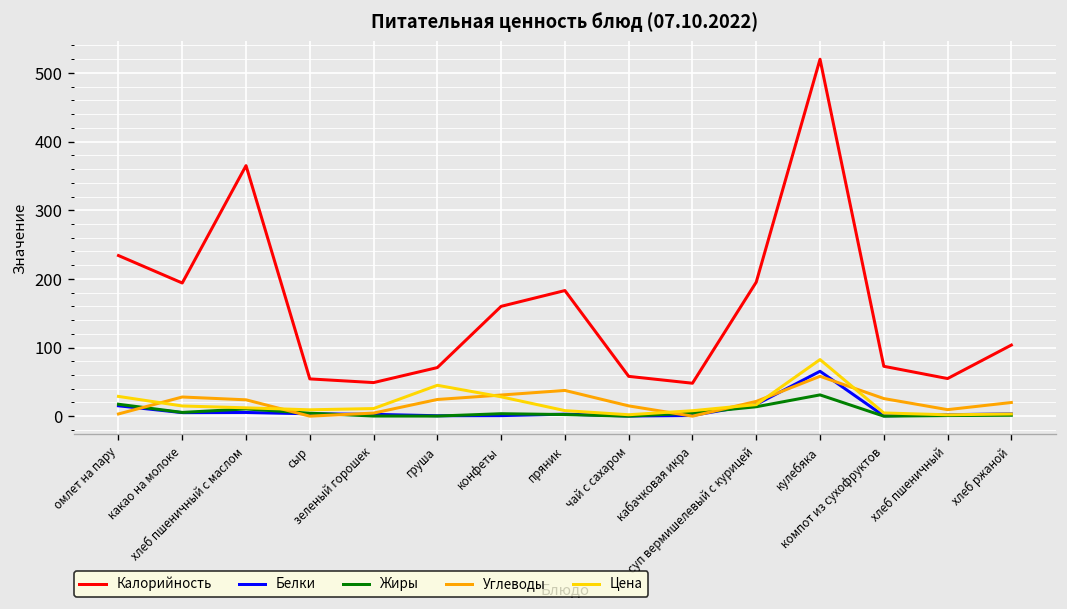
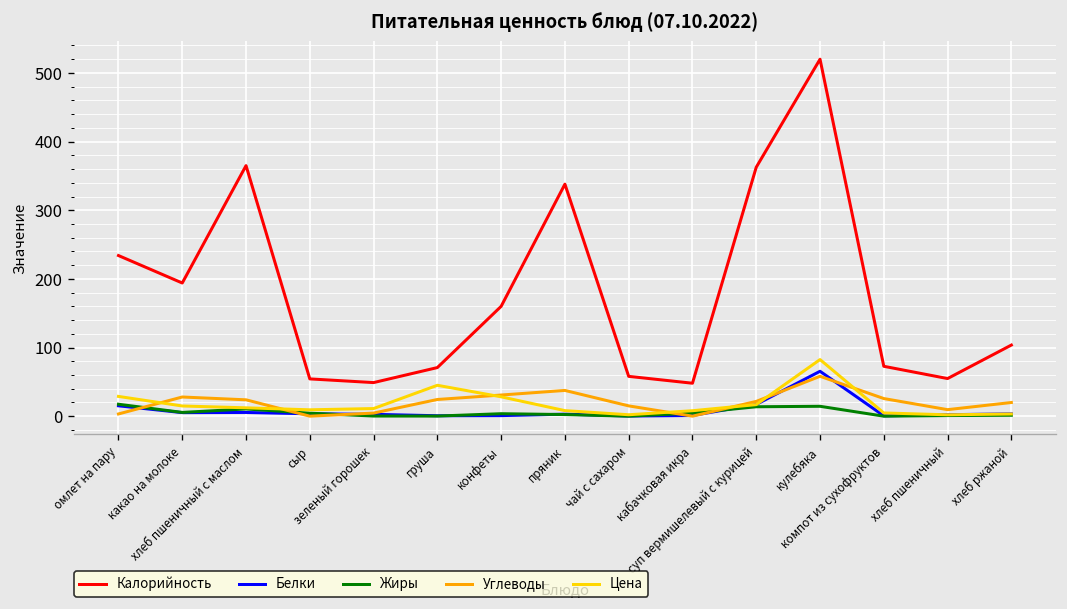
  {
    "Калорийность": {
      "омлет на пару": 230,
      "какао на молоке": 190,
      "хлеб пшеничный с маслом": 370,
      "сыр": 50,
      "зеленый горошек": 50,
      "груша": 70,
      "конфеты": 160,
-     "пряник": 180,
+     "пряник": 340,
      "чай с сахаром": 60,
      "кабачковая икра": 50,
-     "суп вермишелевый с курицей": 200,
+     "суп вермишелевый с курицей": 360,
      "кулебяка": 520,
      "компот из сухофруктов": 70,
      "хлеб пшеничный": 50,
      "хлеб ржаной": 100
    },
    "Белки": {
      "хлеб пшеничный с маслом": 10,
      "кулебяка": 70
    },
    "Жиры": {
-     "кулебяка": 30
+     "кулебяка": 10
    }
  }
